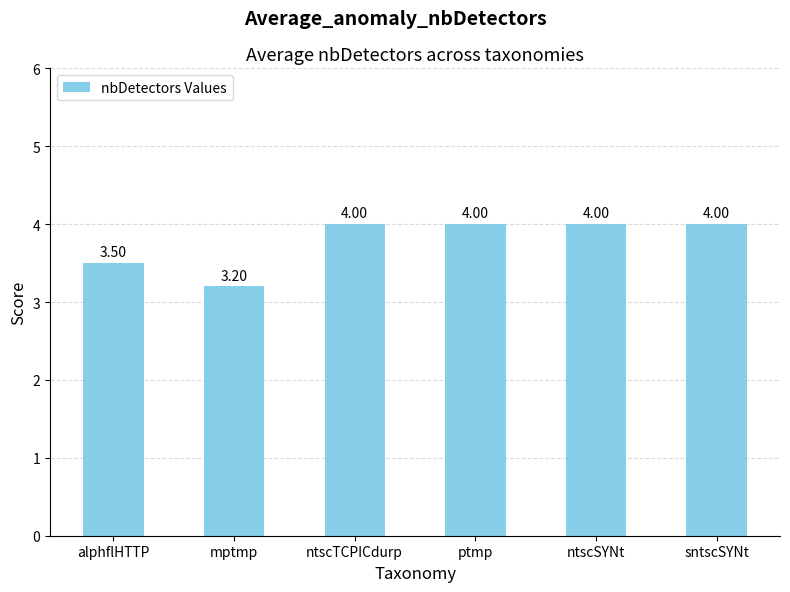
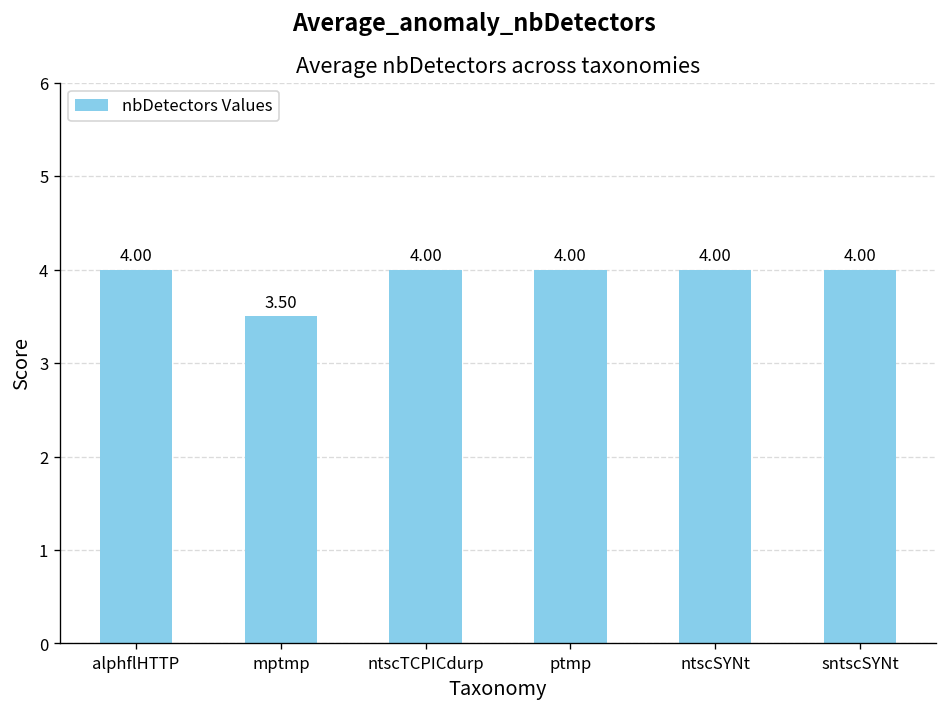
  {
-   "alphflHTTP": 3.50,
-   "mptmp": 3.20,
+   "alphflHTTP": 4.00,
+   "mptmp": 3.50,
    "ntscTCPICdurp": 4.00,
    "ptmp": 4.00,
    "ntscSYNt": 4.00,
    "sntscSYNt": 4.00
  }
